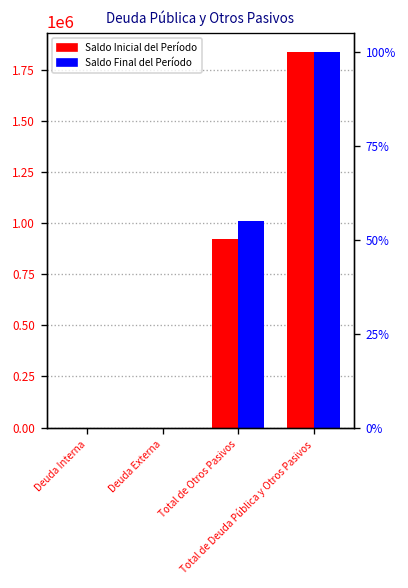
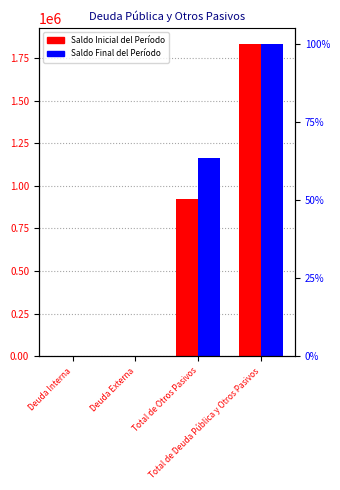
  {
    "Saldo Inicial del Período": {
      "Deuda Interna": 0,
      "Deuda Externa": 0,
      "Total de Otros Pasivos": 920000,
      "Total de Deuda Pública y Otros Pasivos": 1830000
    },
    "Saldo Final del Período": {
      "Deuda Interna": 0,
      "Deuda Externa": 0,
-     "Total de Otros Pasivos": 1010000,
+     "Total de Otros Pasivos": 1170000,
      "Total de Deuda Pública y Otros Pasivos": 1830000
    }
  }
